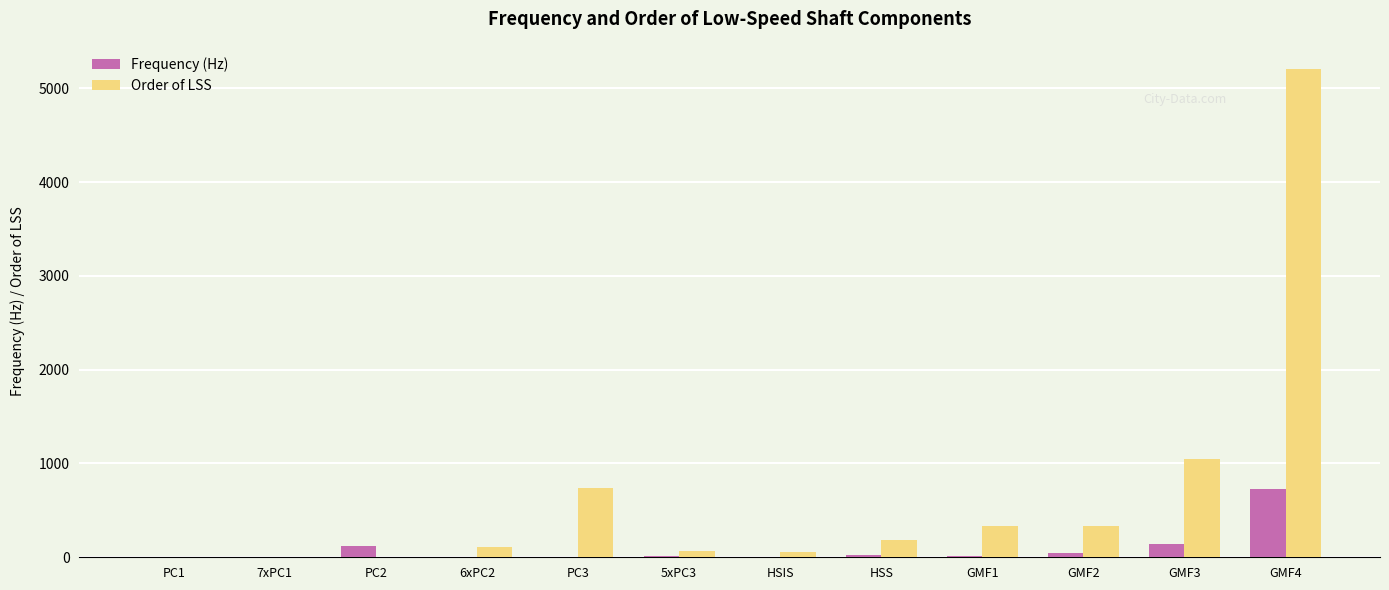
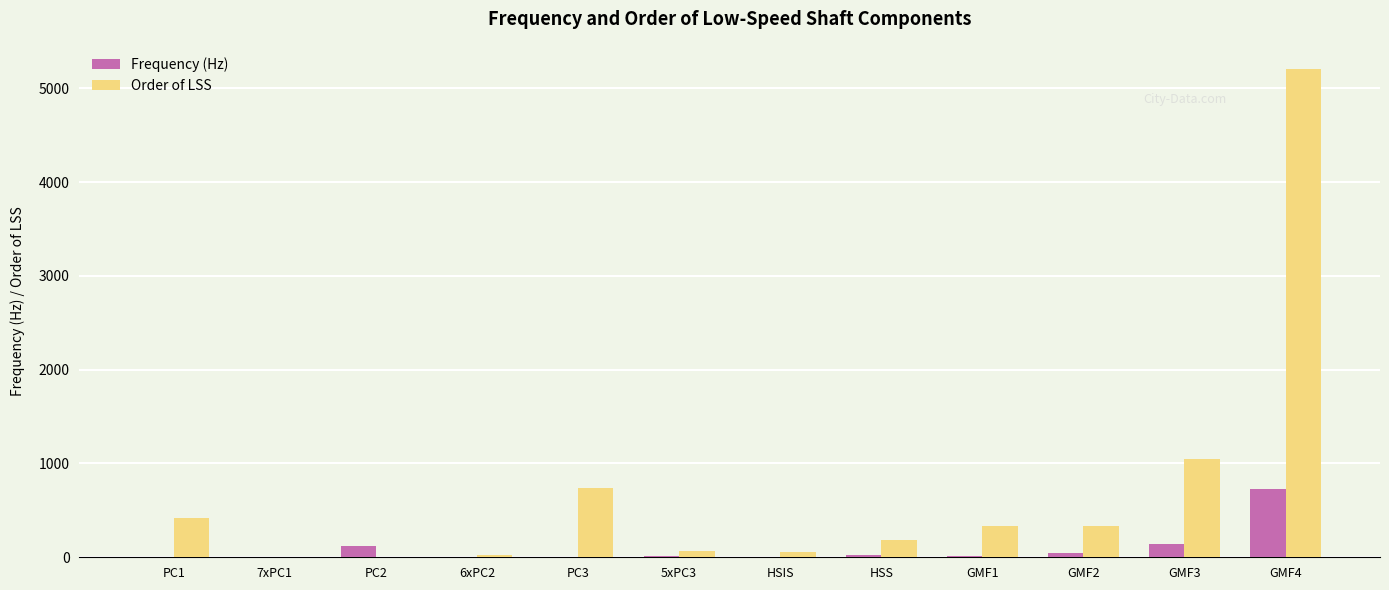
  {
    "Frequency (Hz)": {
      "PC2": 100,
      "GMF2": 0,
      "GMF3": 100,
      "GMF4": 700
    },
    "Order of LSS": {
-     "PC1": 0,
-     "6xPC2": 100,
+     "PC1": 400,
+     "6xPC2": 0,
      "PC3": 700,
      "5xPC3": 100,
      "HSIS": 100,
      "HSS": 200,
      "GMF1": 300,
      "GMF2": 300,
      "GMF3": 1000,
      "GMF4": 5200
    }
  }
